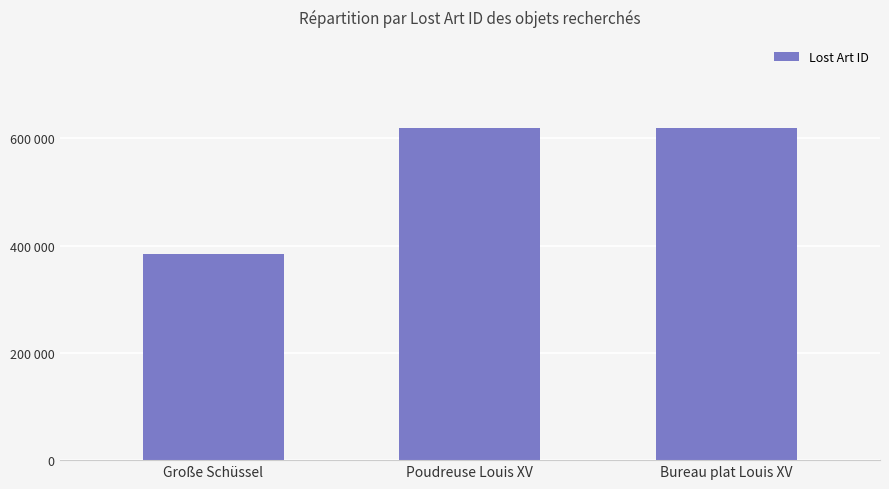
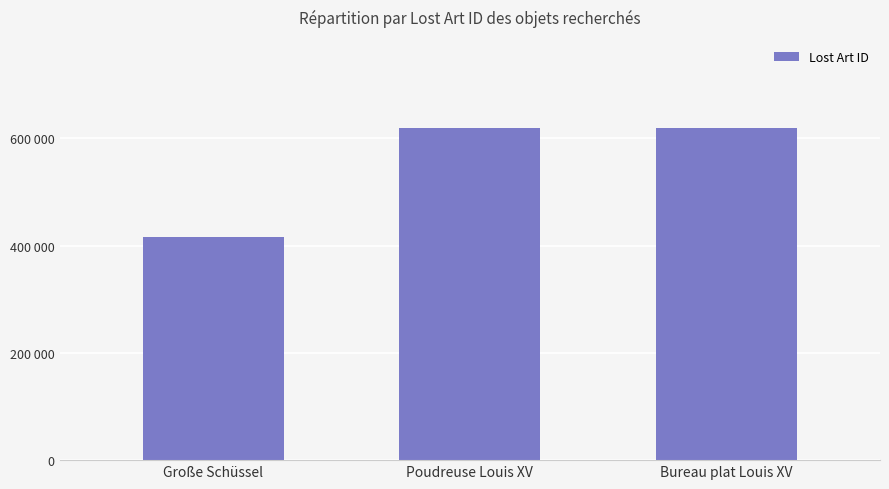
  {
-   "Große Schüssel": 380000,
+   "Große Schüssel": 420000,
    "Poudreuse Louis XV": 620000,
    "Bureau plat Louis XV": 620000
  }
